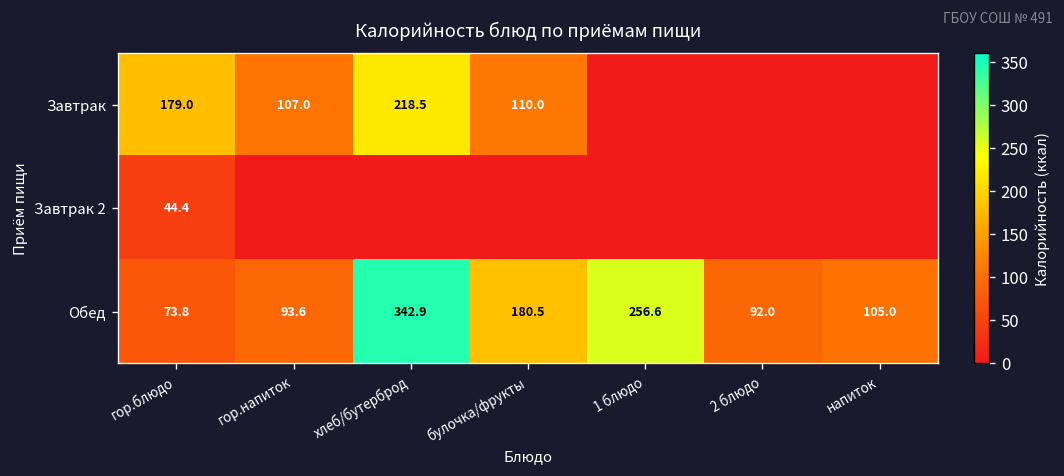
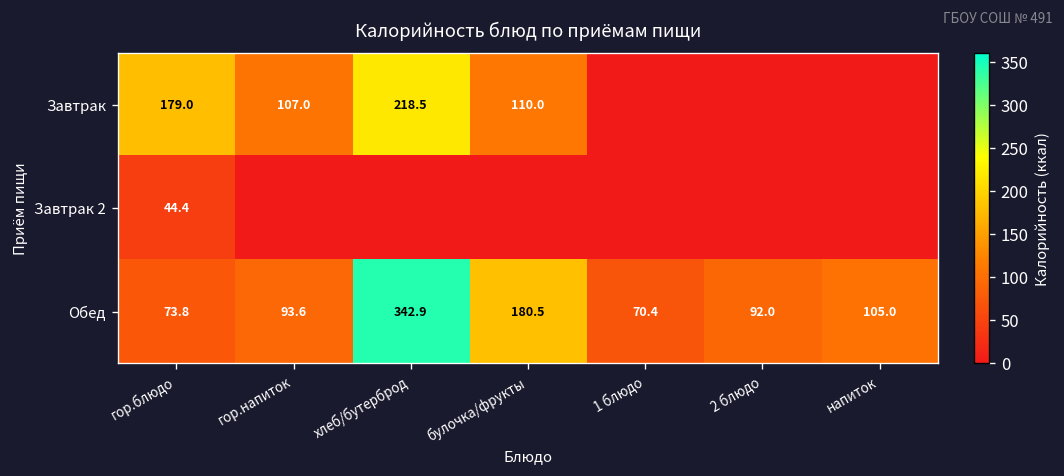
  {
    "Завтрак": {
      "гор.блюдо": 179.0,
      "гор.напиток": 107.0,
      "хлеб/бутерброд": 218.5,
      "булочка/фрукты": 110.0
    },
    "Завтрак 2": {
      "гор.блюдо": 44.4
    },
    "Обед": {
      "гор.блюдо": 73.8,
      "гор.напиток": 93.6,
      "хлеб/бутерброд": 342.9,
      "булочка/фрукты": 180.5,
-     "1 блюдо": 256.6,
+     "1 блюдо": 70.4,
      "2 блюдо": 92.0,
      "напиток": 105.0
    }
  }
